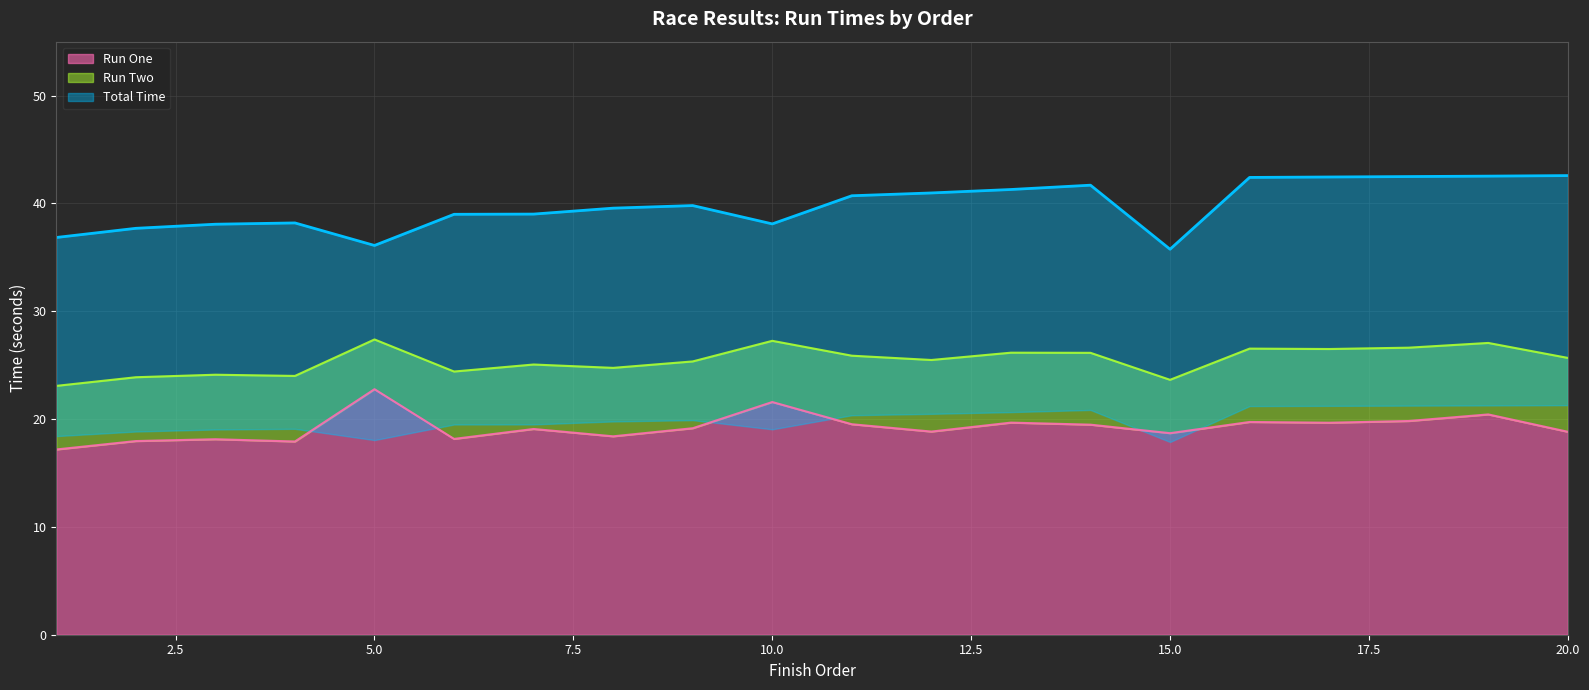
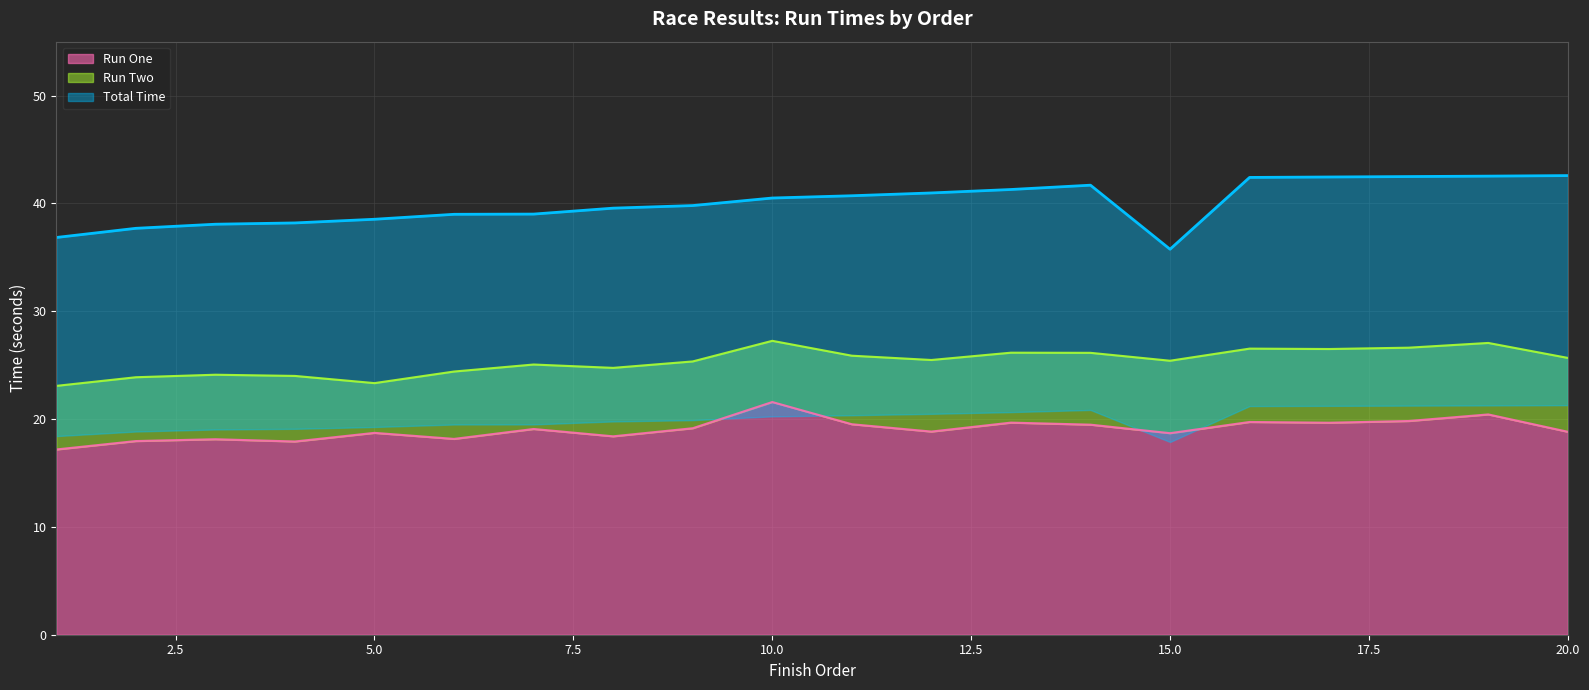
  {
    "Run One": {
-     "5.0": 22.8,
+     "5.0": 18.7,
      "10.0": 21.6,
      "15.0": 18.7,
      "20.0": 18.8
    },
    "Run Two": {
      "5.0": 4.6,
-     "15.0": 4.9
+     "15.0": 6.7
    },
    "Total Time": {
-     "5.0": 36.1,
-     "10.0": 38.1,
+     "5.0": 38.5,
+     "10.0": 40.5,
      "15.0": 35.8,
      "20.0": 42.6
    }
  }
